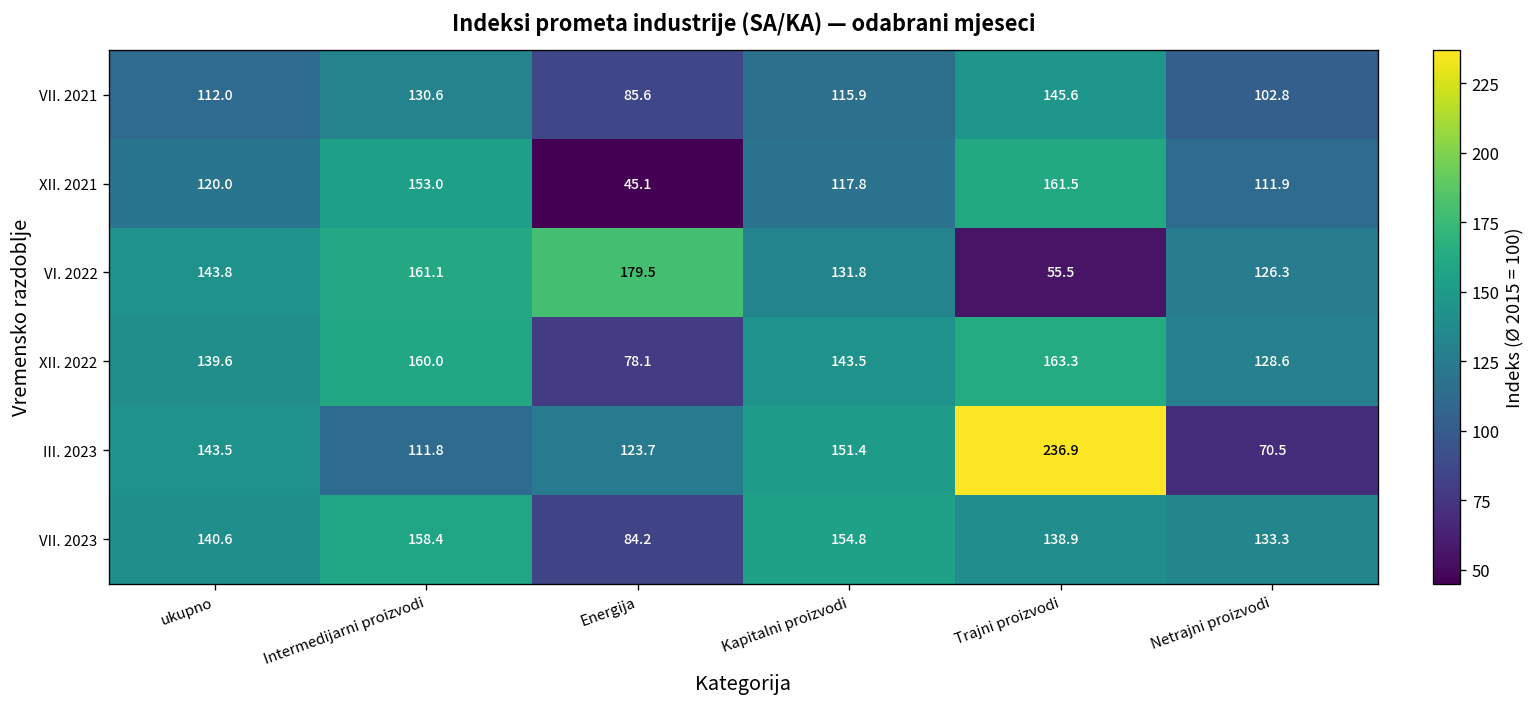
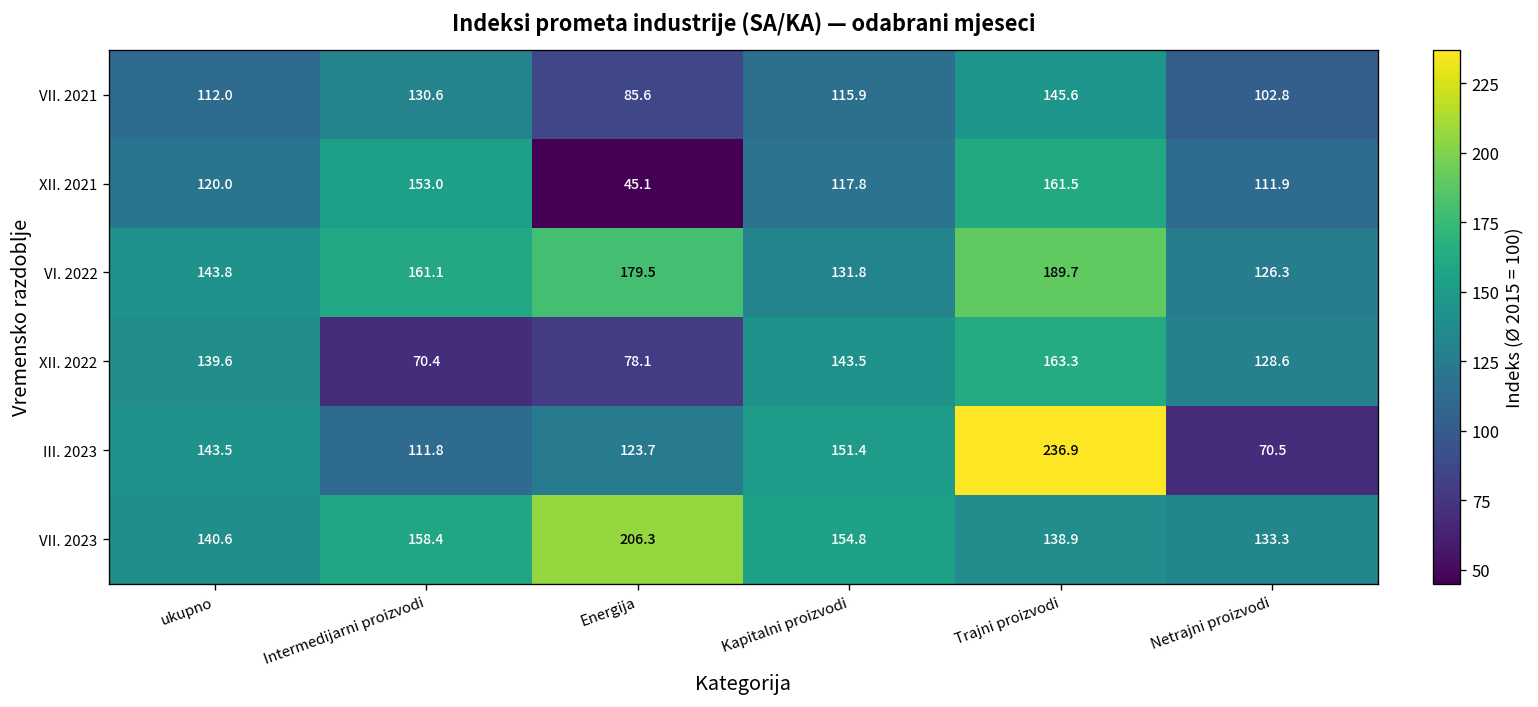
  {
    "VII. 2021": {
      "ukupno": 112.0,
      "Intermedijarni proizvodi": 130.6,
      "Energija": 85.6,
      "Kapitalni proizvodi": 115.9,
      "Trajni proizvodi": 145.6,
      "Netrajni proizvodi": 102.8
    },
    "XII. 2021": {
      "ukupno": 120.0,
      "Intermedijarni proizvodi": 153.0,
      "Energija": 45.1,
      "Kapitalni proizvodi": 117.8,
      "Trajni proizvodi": 161.5,
      "Netrajni proizvodi": 111.9
    },
    "VI. 2022": {
      "ukupno": 143.8,
      "Intermedijarni proizvodi": 161.1,
      "Energija": 179.5,
      "Kapitalni proizvodi": 131.8,
-     "Trajni proizvodi": 55.5,
+     "Trajni proizvodi": 189.7,
      "Netrajni proizvodi": 126.3
    },
    "XII. 2022": {
      "ukupno": 139.6,
-     "Intermedijarni proizvodi": 160.0,
+     "Intermedijarni proizvodi": 70.4,
      "Energija": 78.1,
      "Kapitalni proizvodi": 143.5,
      "Trajni proizvodi": 163.3,
      "Netrajni proizvodi": 128.6
    },
    "III. 2023": {
      "ukupno": 143.5,
      "Intermedijarni proizvodi": 111.8,
      "Energija": 123.7,
      "Kapitalni proizvodi": 151.4,
      "Trajni proizvodi": 236.9,
      "Netrajni proizvodi": 70.5
    },
    "VII. 2023": {
      "ukupno": 140.6,
      "Intermedijarni proizvodi": 158.4,
-     "Energija": 84.2,
+     "Energija": 206.3,
      "Kapitalni proizvodi": 154.8,
      "Trajni proizvodi": 138.9,
      "Netrajni proizvodi": 133.3
    }
  }
